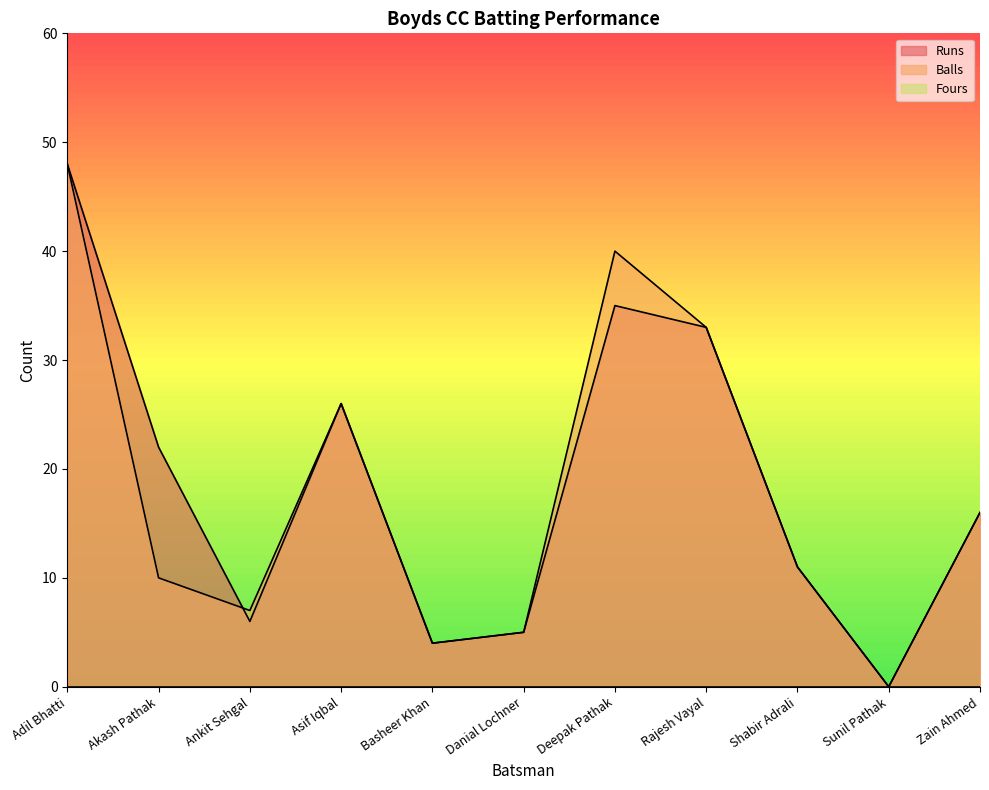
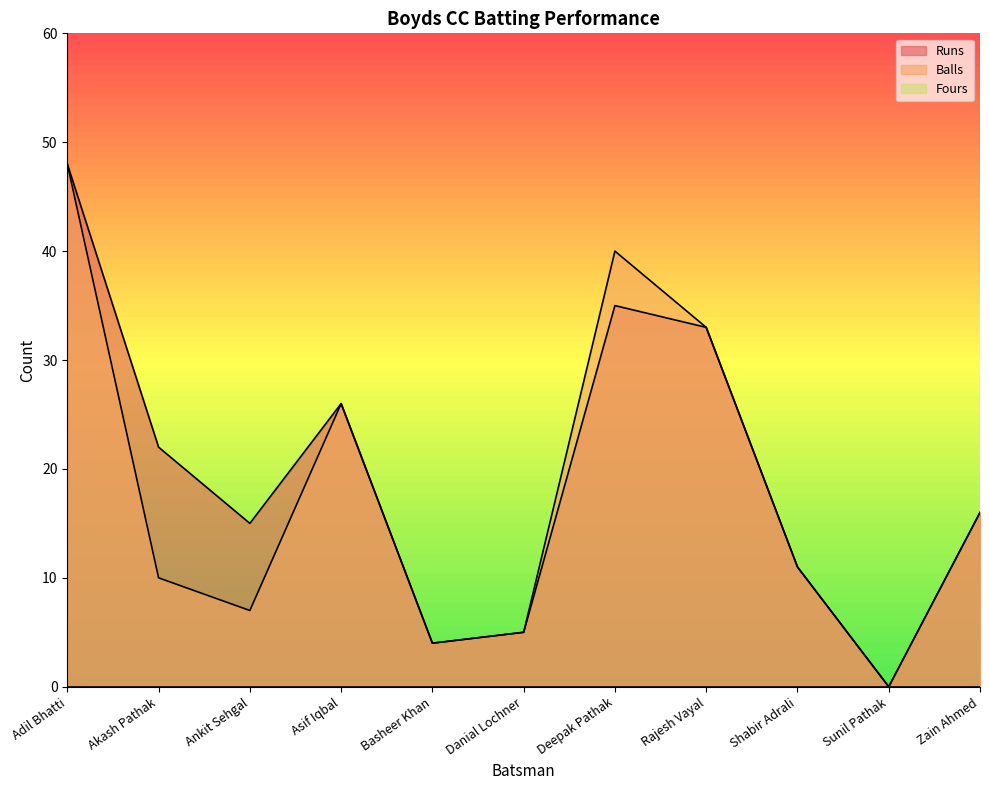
  {
    "Runs": {
      "Akash Pathak": 22,
-     "Ankit Sehgal": 6,
+     "Ankit Sehgal": 15,
      "Deepak Pathak": 35
    },
    "Balls": {
      "Akash Pathak": 10,
      "Ankit Sehgal": 7,
      "Deepak Pathak": 40
    },
    "Fours": {
      "Adil Bhatti": 0,
      "Akash Pathak": 0,
      "Ankit Sehgal": 0,
      "Asif Iqbal": 0,
      "Basheer Khan": 0,
      "Danial Lochner": 0,
      "Deepak Pathak": 0,
      "Rajesh Vayal": 0,
      "Shabir Adrali": 0,
      "Zain Ahmed": 0
    }
  }
